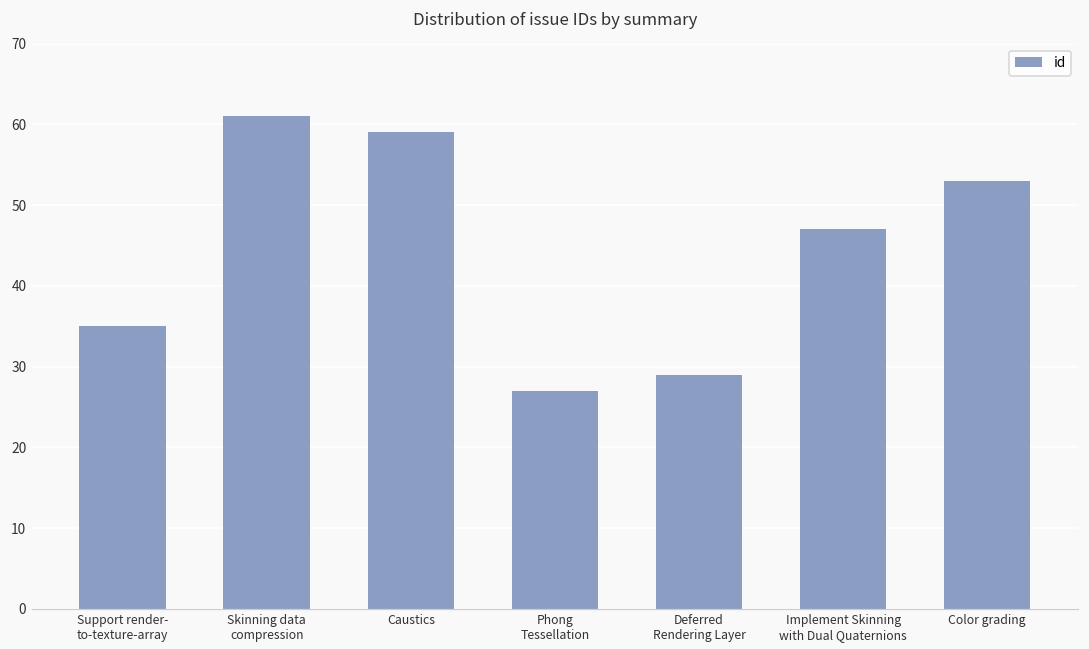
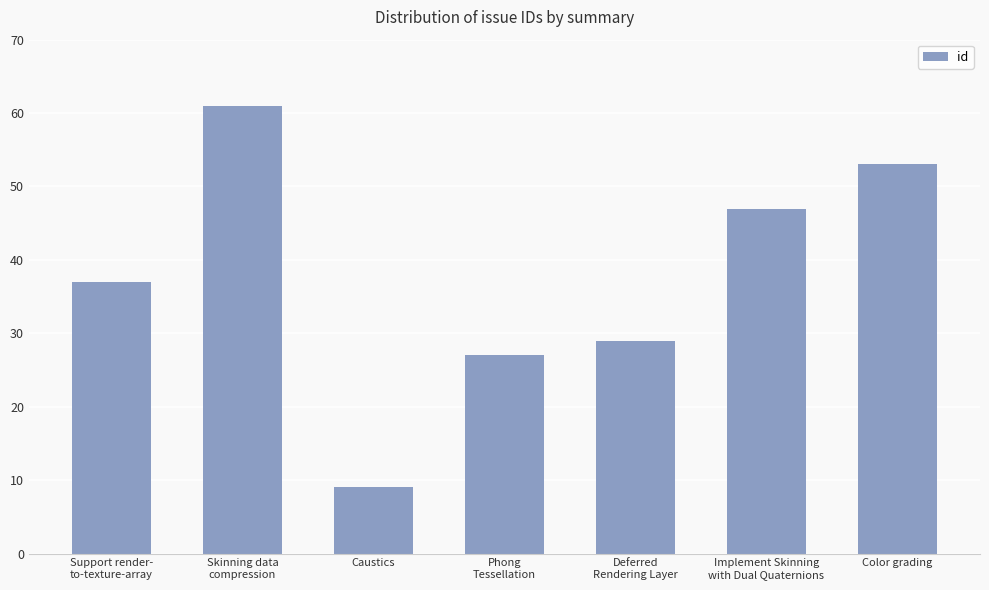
  {
-   "Support render- to-texture-array": 35,
+   "Support render- to-texture-array": 37,
    "Skinning data compression": 61,
-   "Caustics": 59,
+   "Caustics": 9,
    "Phong Tessellation": 27,
    "Deferred Rendering Layer": 29,
    "Implement Skinning with Dual Quaternions": 47,
    "Color grading": 53
  }
